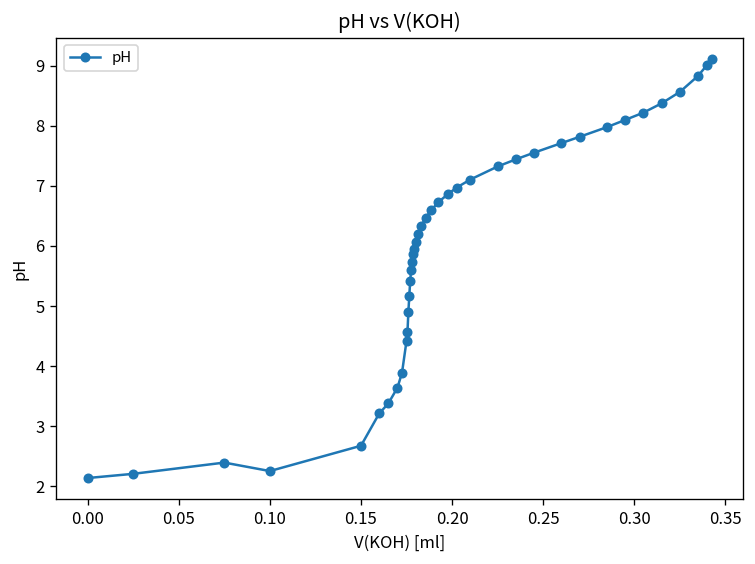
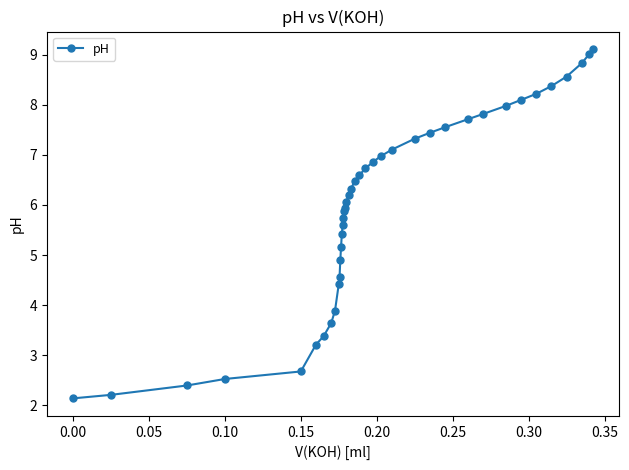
  {
    "0.00": 2.1,
-   "0.10": 2.3,
+   "0.10": 2.5,
    "0.15": 2.7
  }
